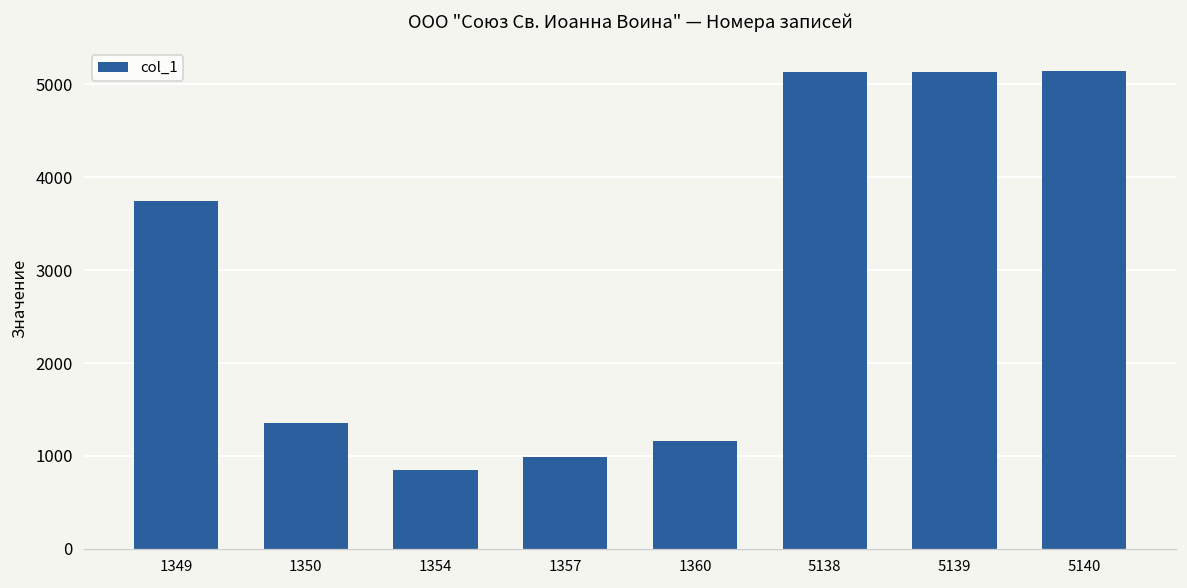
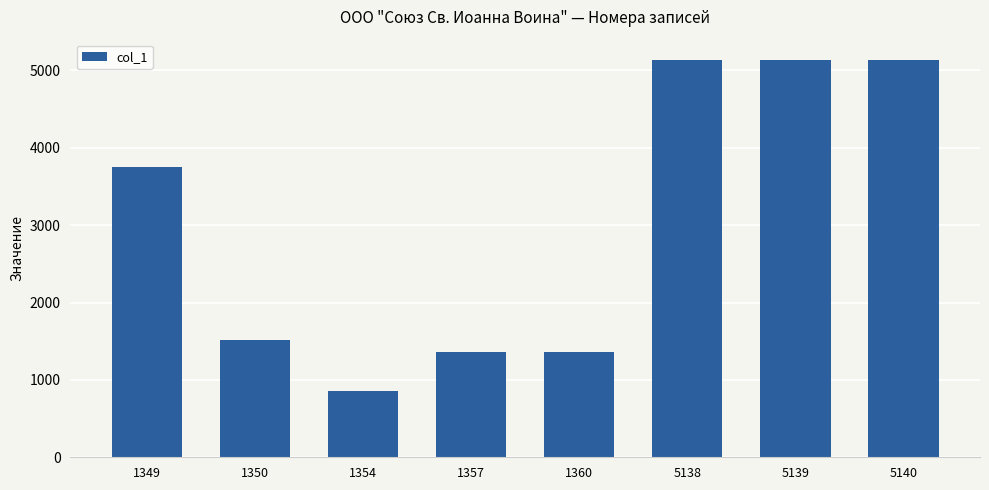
  {
    "1349": 3700,
-   "1350": 1400,
+   "1350": 1500,
    "1354": 900,
-   "1357": 1000,
-   "1360": 1200,
+   "1357": 1400,
+   "1360": 1400,
    "5138": 5100,
    "5139": 5100,
    "5140": 5100
  }
